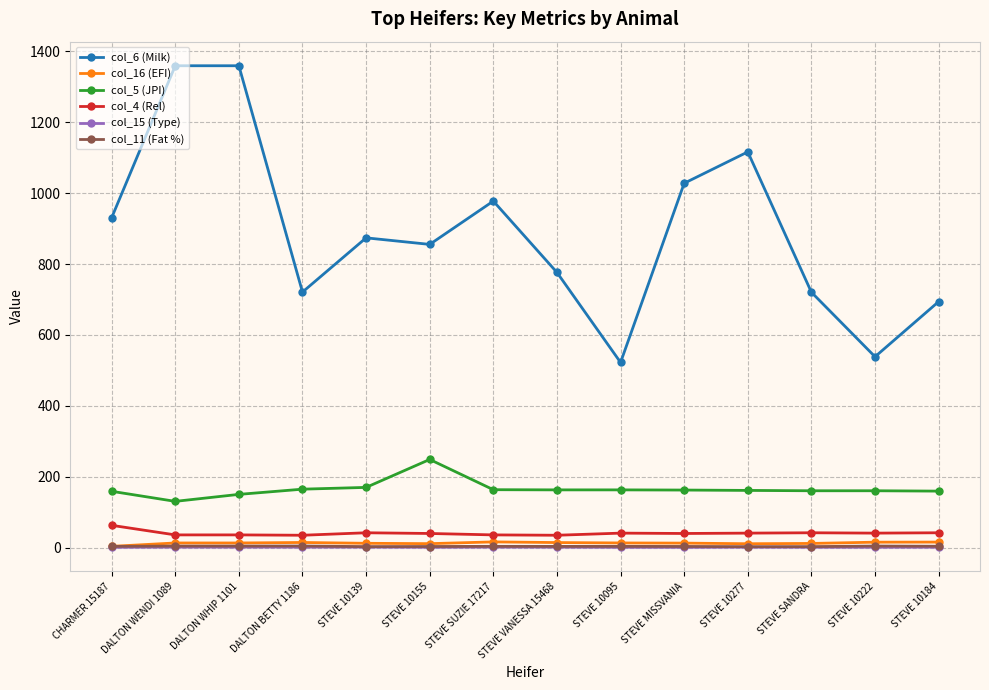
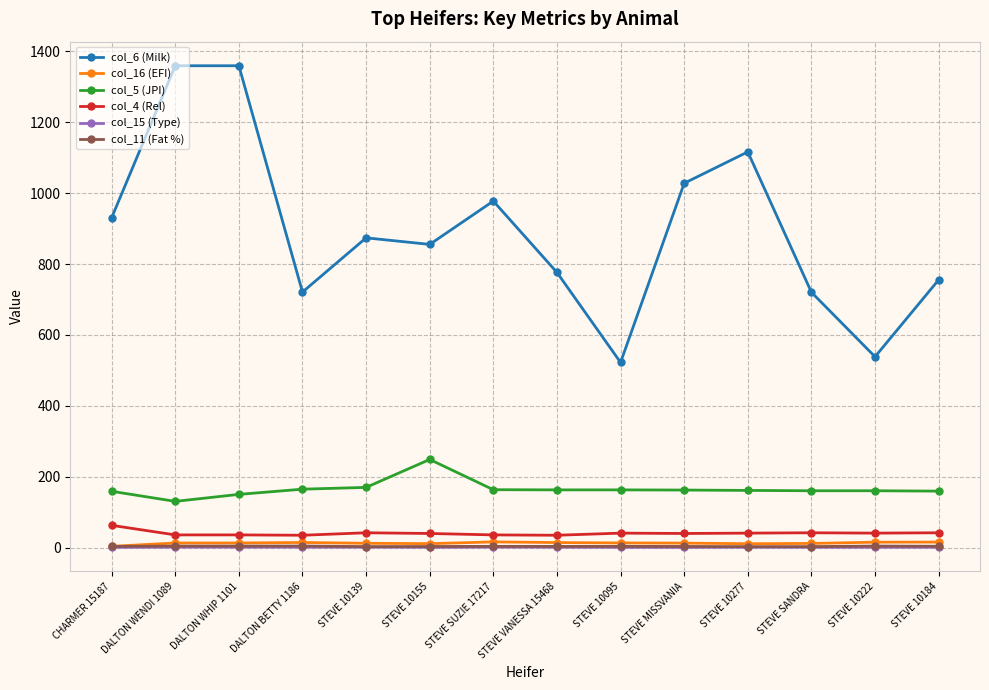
  {
    "col_6 (Milk)": {
      "CHARMER 15187": 930,
      "DALTON WHIP 1101": 1360,
      "DALTON BETTY 1186": 720,
      "STEVE 10139": 870,
      "STEVE 10155": 860,
      "STEVE SUZIE 17217": 980,
      "STEVE VANESSA 15468": 780,
      "STEVE 10095": 520,
      "STEVE MISSVANIA": 1030,
      "STEVE 10277": 1120,
      "STEVE SANDRA": 720,
      "STEVE 10222": 540,
-     "STEVE 10184": 690
+     "STEVE 10184": 760
    },
    "col_16 (EFI)": {
      "DALTON WENDI 1089": 10,
      "DALTON WHIP 1101": 10,
      "DALTON BETTY 1186": 10,
      "STEVE 10139": 10,
      "STEVE 10155": 10,
      "STEVE SUZIE 17217": 20,
      "STEVE VANESSA 15468": 10,
      "STEVE 10095": 10,
      "STEVE MISSVANIA": 10,
      "STEVE 10277": 10,
      "STEVE SANDRA": 10,
      "STEVE 10222": 20,
      "STEVE 10184": 20
    },
    "col_5 (JPI)": {
      "CHARMER 15187": 160,
      "DALTON WENDI 1089": 130,
      "DALTON WHIP 1101": 150,
      "DALTON BETTY 1186": 170,
      "STEVE 10139": 170,
      "STEVE 10155": 250,
      "STEVE SUZIE 17217": 160,
      "STEVE VANESSA 15468": 160,
      "STEVE 10095": 160,
      "STEVE MISSVANIA": 160,
      "STEVE 10277": 160,
      "STEVE SANDRA": 160,
      "STEVE 10222": 160,
      "STEVE 10184": 160
    },
    "col_4 (Rel)": {
      "CHARMER 15187": 60,
      "DALTON WENDI 1089": 40,
      "DALTON WHIP 1101": 40,
      "DALTON BETTY 1186": 40,
      "STEVE 10139": 40,
      "STEVE 10155": 40,
      "STEVE SUZIE 17217": 40,
      "STEVE VANESSA 15468": 40,
      "STEVE 10095": 40,
      "STEVE MISSVANIA": 40,
      "STEVE 10277": 40,
      "STEVE SANDRA": 40,
      "STEVE 10222": 40,
      "STEVE 10184": 40
    }
  }
